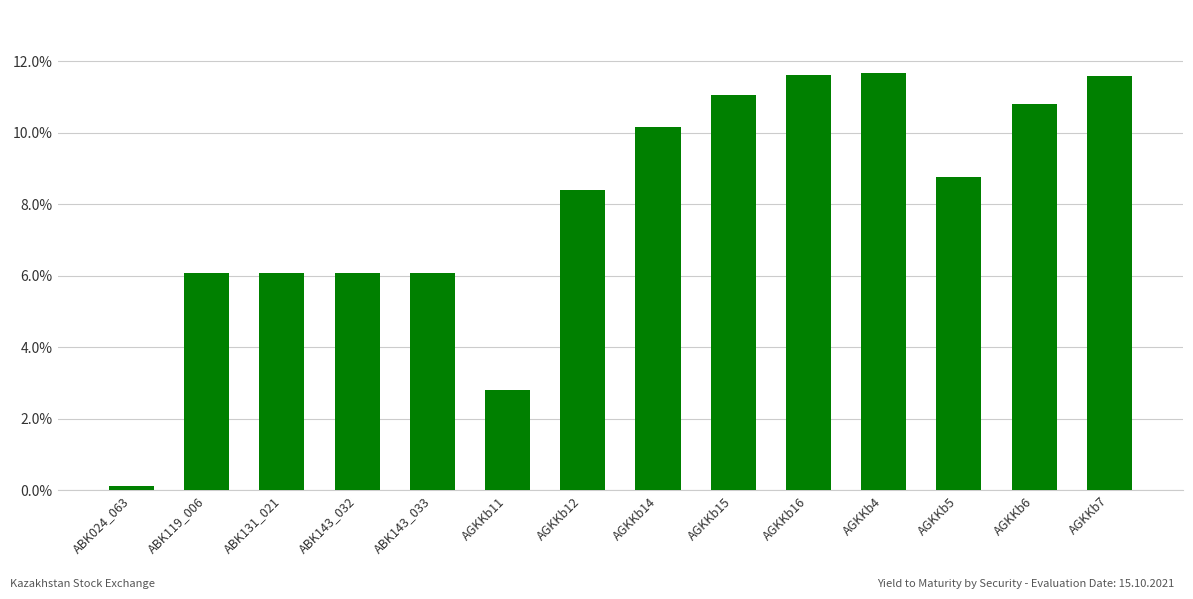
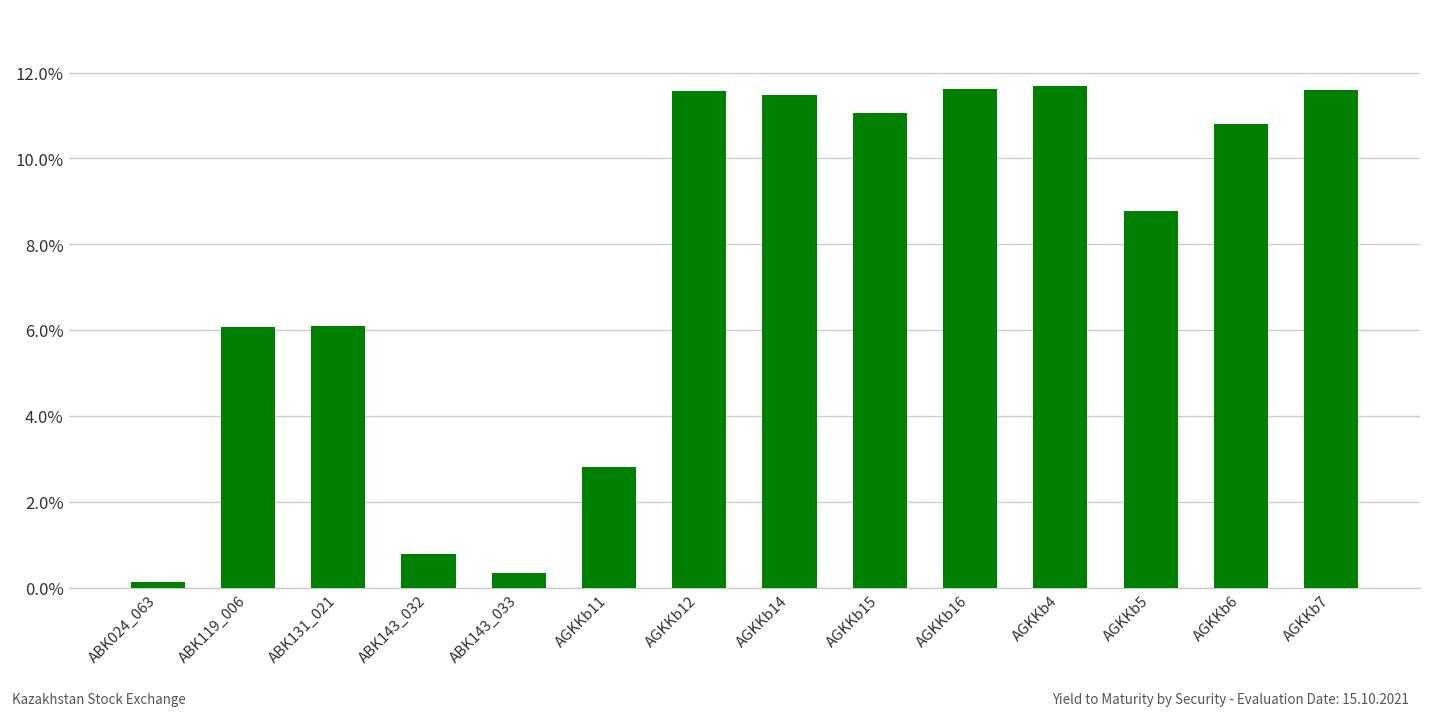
  {
    "ABK024_063": "0.1%",
    "ABK119_006": "6.1%",
    "ABK131_021": "6.1%",
-   "ABK143_032": "6.1%",
-   "ABK143_033": "6.1%",
+   "ABK143_032": "0.8%",
+   "ABK143_033": "0.4%",
    "AGKKb11": "2.8%",
-   "AGKKb12": "8.4%",
-   "AGKKb14": "10.2%",
+   "AGKKb12": "11.6%",
+   "AGKKb14": "11.5%",
    "AGKKb15": "11.1%",
    "AGKKb16": "11.6%",
    "AGKKb4": "11.7%",
    "AGKKb5": "8.8%",
    "AGKKb6": "10.8%",
    "AGKKb7": "11.6%"
  }
